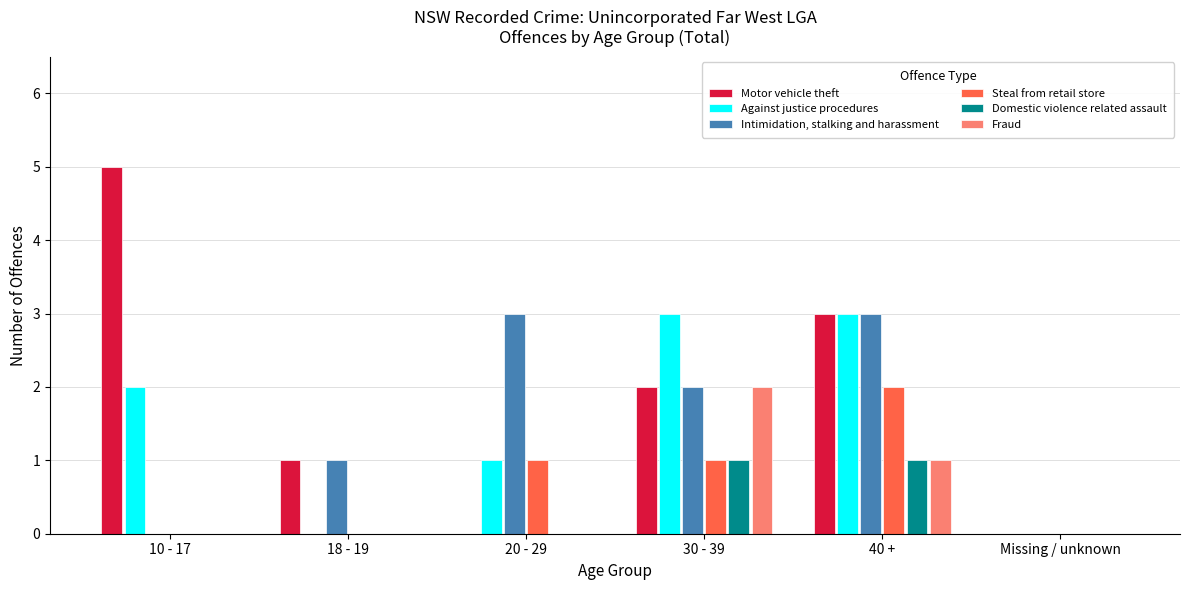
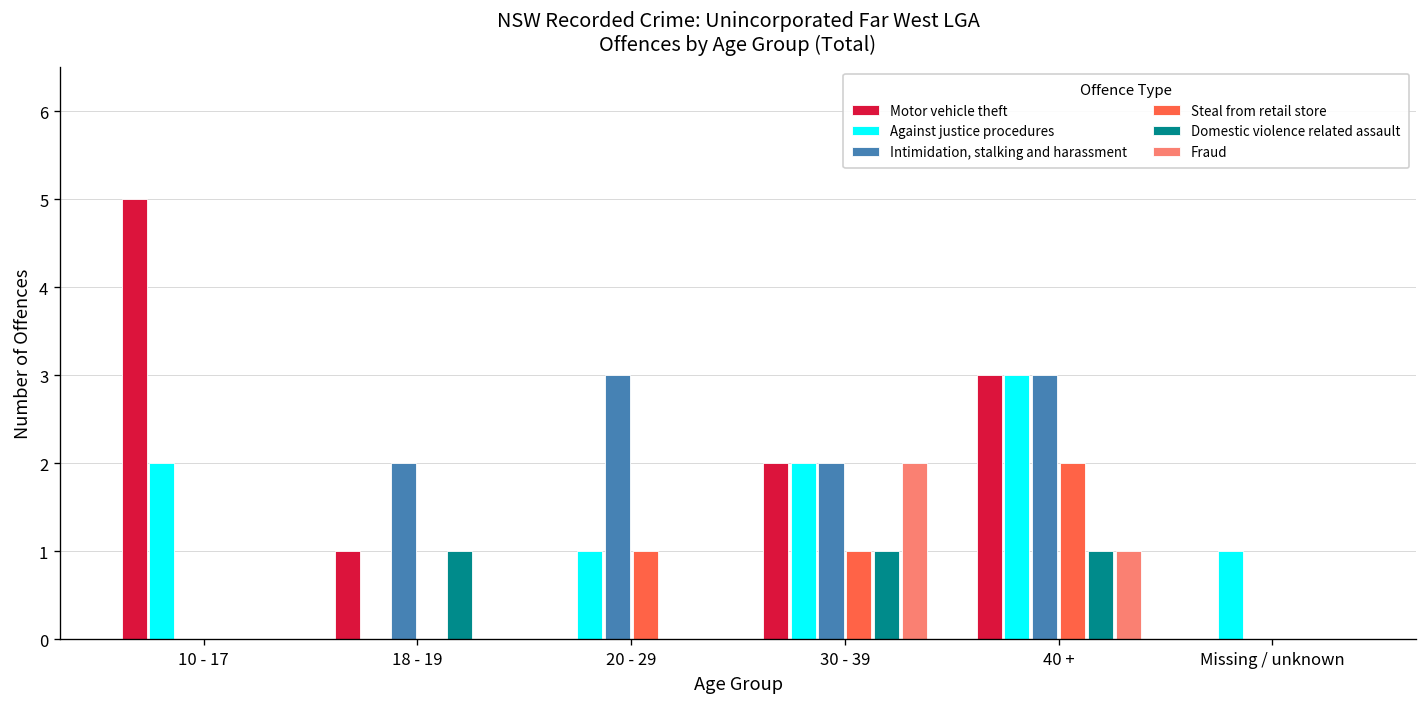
  {
    "Motor vehicle theft": {
      "10 - 17": 5,
      "18 - 19": 1,
      "20 - 29": 0,
      "30 - 39": 2,
      "40 +": 3,
      "Missing / unknown": 0
    },
    "Against justice procedures": {
      "10 - 17": 2,
      "18 - 19": 0,
      "20 - 29": 1,
-     "30 - 39": 3,
+     "30 - 39": 2,
      "40 +": 3,
-     "Missing / unknown": 0
+     "Missing / unknown": 1
    },
    "Intimidation, stalking and harassment": {
      "10 - 17": 0,
-     "18 - 19": 1,
+     "18 - 19": 2,
      "20 - 29": 3,
      "30 - 39": 2,
      "40 +": 3,
      "Missing / unknown": 0
    },
    "Domestic violence related assault": {
      "10 - 17": 0,
-     "18 - 19": 0,
+     "18 - 19": 1,
      "20 - 29": 0,
      "30 - 39": 1,
      "40 +": 1,
      "Missing / unknown": 0
    }
  }
